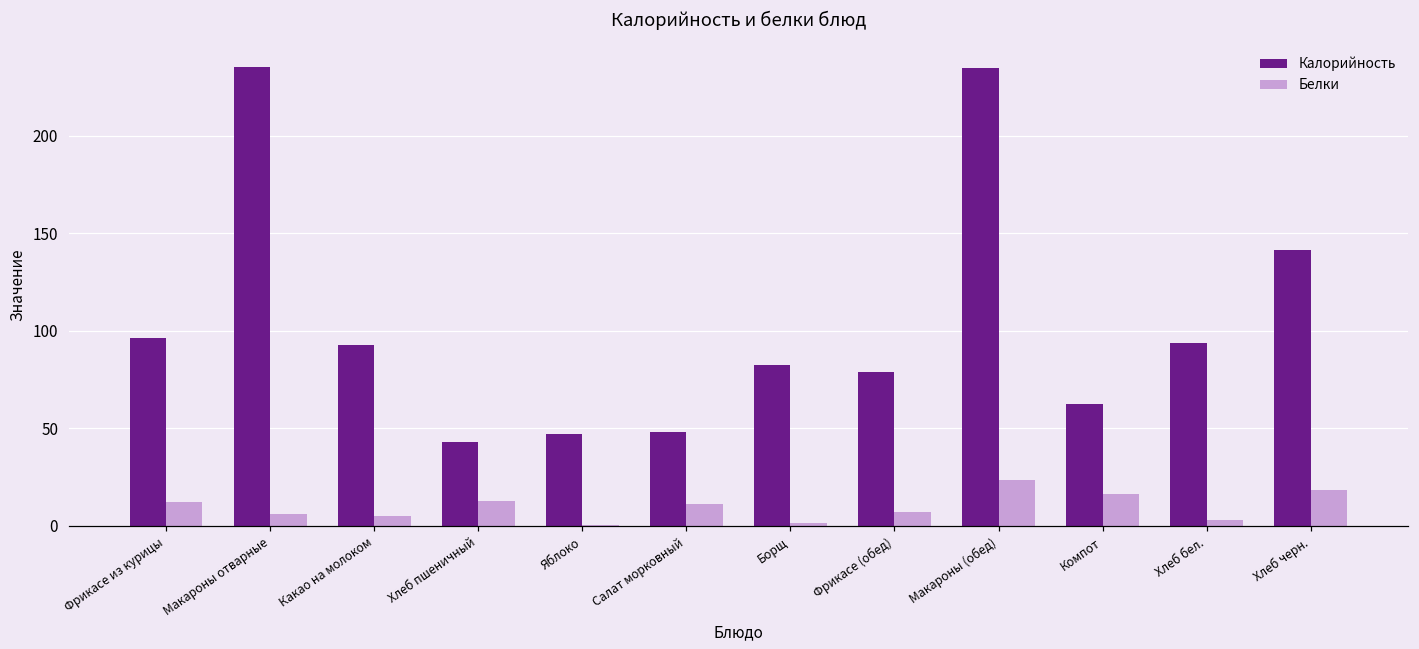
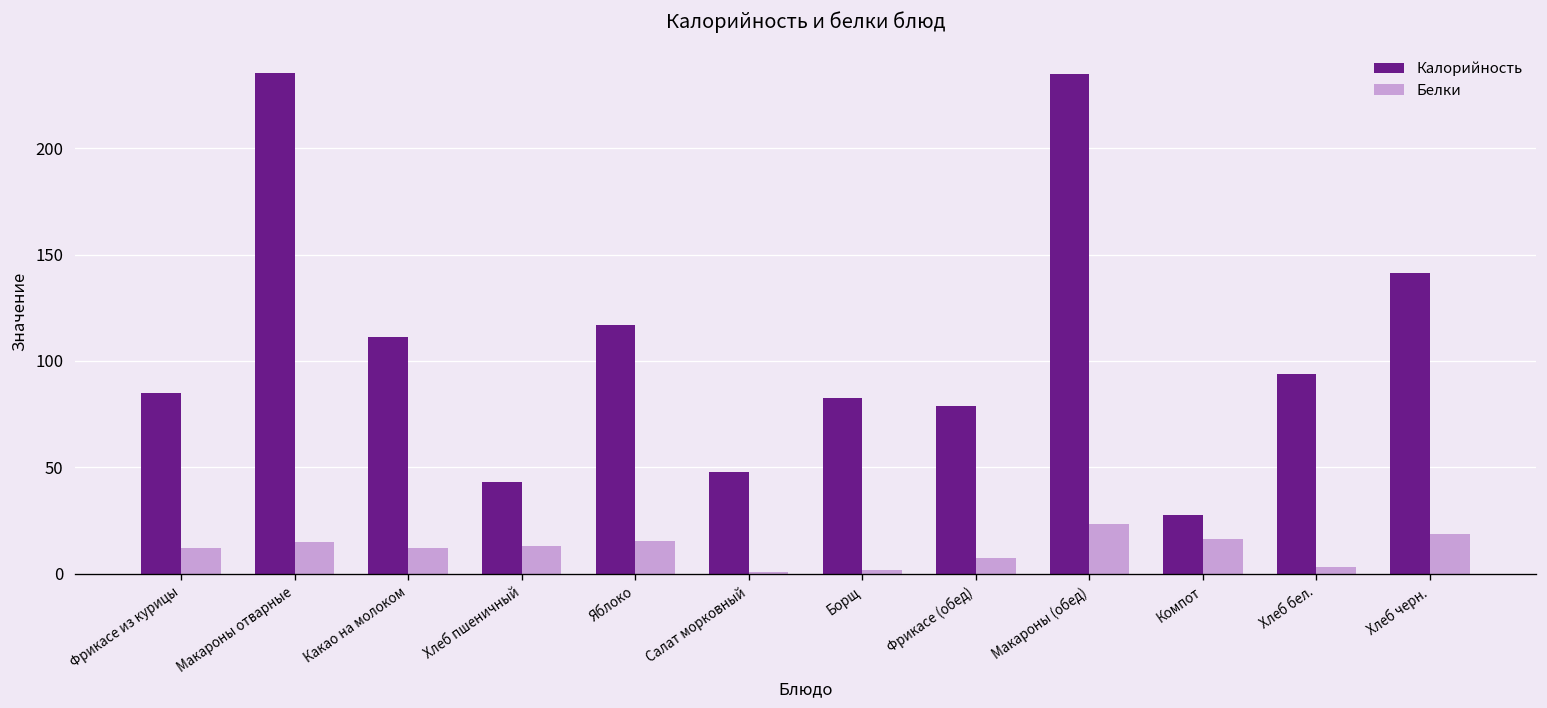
  {
    "Калорийность": {
-     "Фрикасе из курицы": 96,
+     "Фрикасе из курицы": 85,
      "Макароны отварные": 235,
-     "Какао на молоком": 93,
+     "Какао на молоком": 111,
      "Хлеб пшеничный": 43,
-     "Яблоко": 47,
+     "Яблоко": 117,
      "Салат морковный": 48,
      "Борщ": 82,
      "Фрикасе (обед)": 79,
      "Макароны (обед)": 235,
-     "Компот": 63,
+     "Компот": 28,
      "Хлеб бел.": 94,
      "Хлеб черн.": 141
    },
    "Белки": {
      "Фрикасе из курицы": 12,
-     "Макароны отварные": 6,
-     "Какао на молоком": 5,
+     "Макароны отварные": 15,
+     "Какао на молоком": 12,
      "Хлеб пшеничный": 13,
-     "Яблоко": 0,
-     "Салат морковный": 11,
+     "Яблоко": 15,
+     "Салат морковный": 1,
      "Борщ": 2,
      "Фрикасе (обед)": 7,
      "Макароны (обед)": 23,
      "Компот": 16,
      "Хлеб бел.": 3,
      "Хлеб черн.": 19
    }
  }
